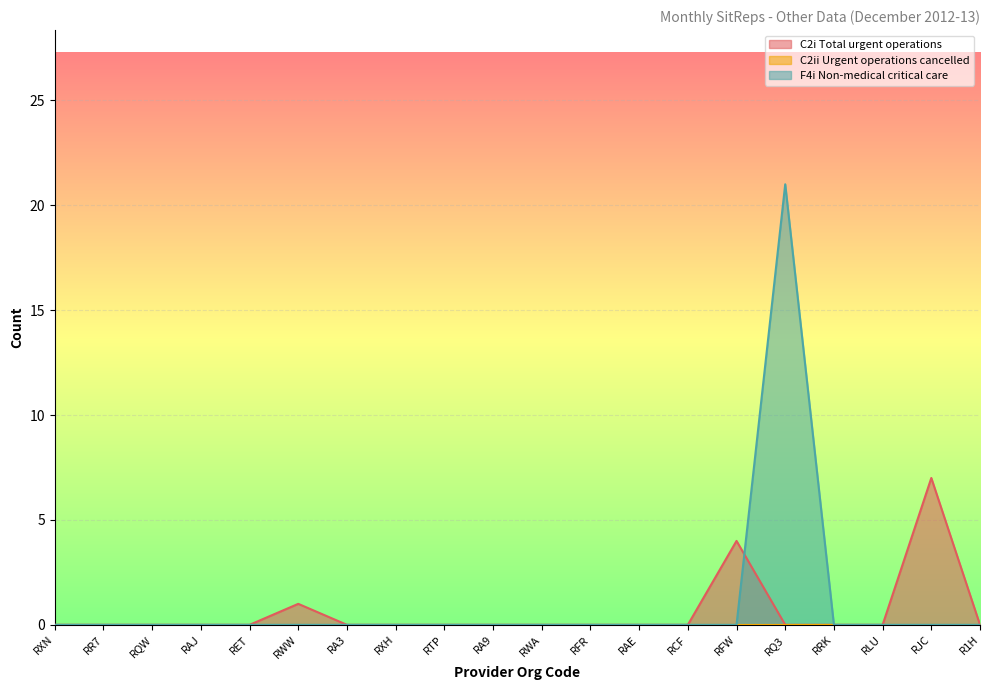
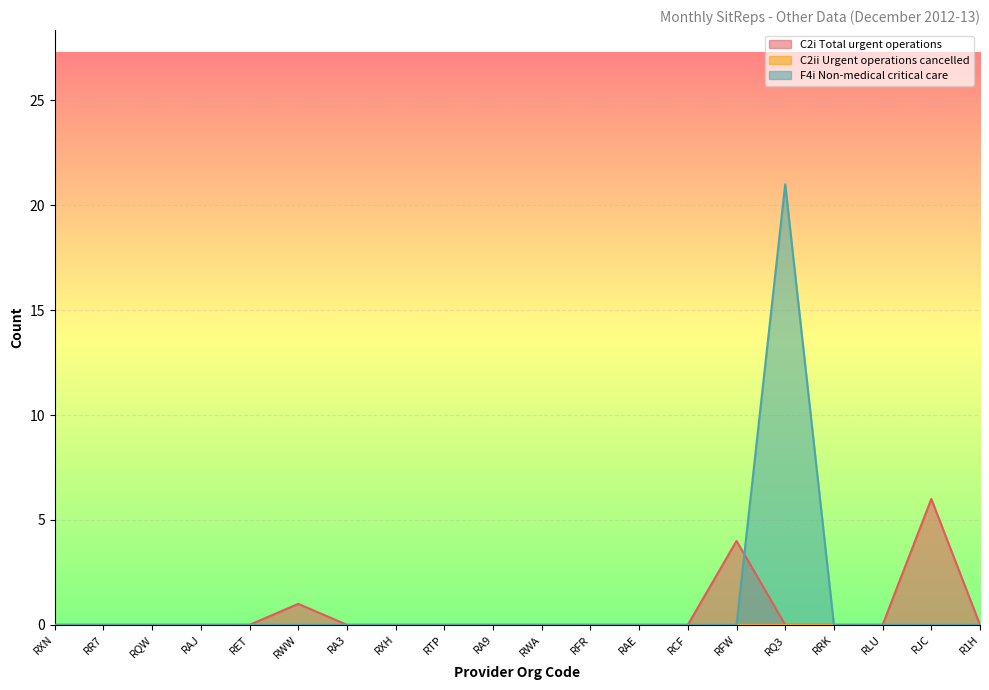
  {
    "C2i Total urgent operations": {
      "RWW": 1,
      "RFW": 4,
-     "RJC": 7
+     "RJC": 6
    },
    "F4i Non-medical critical care": {
      "RQ3": 21
    }
  }
